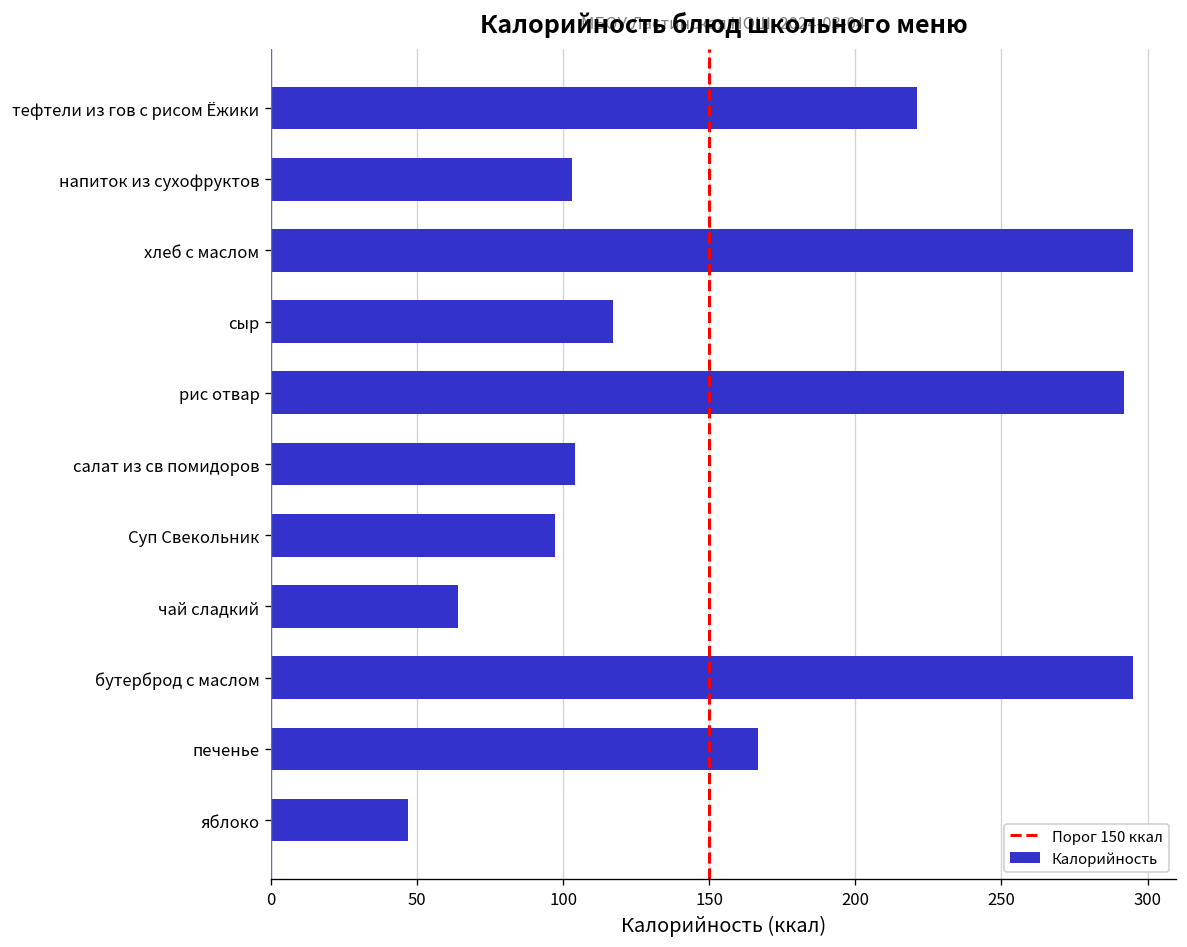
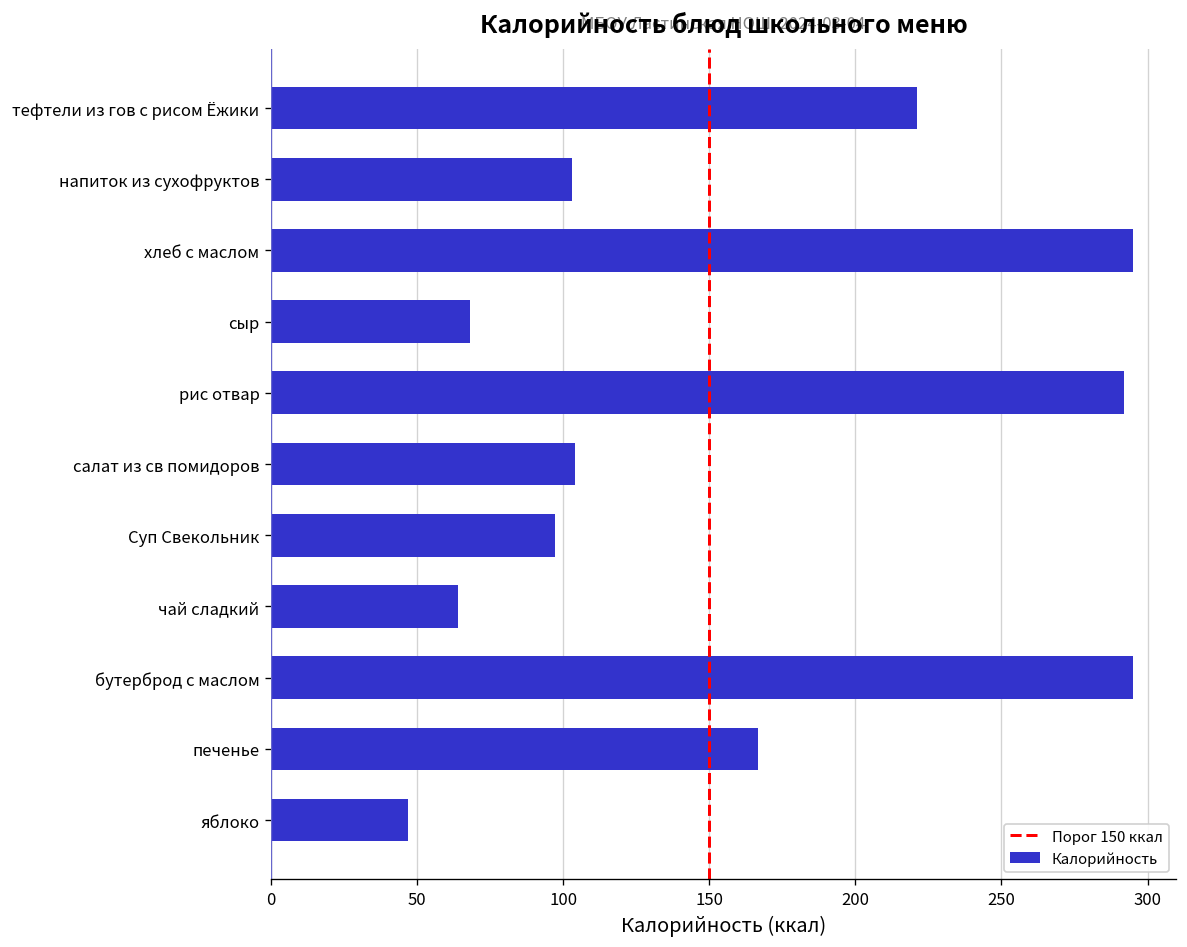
  {
    "тефтели из гов с рисом Ёжики": 221,
    "напиток из сухофруктов": 103,
    "хлеб с маслом": 295,
-   "сыр": 117,
+   "сыр": 68,
    "рис отвар": 292,
    "салат из св помидоров": 104,
    "Суп Свекольник": 97,
    "чай сладкий": 64,
    "бутерброд с маслом": 295,
    "печенье": 167,
    "яблоко": 47
  }
